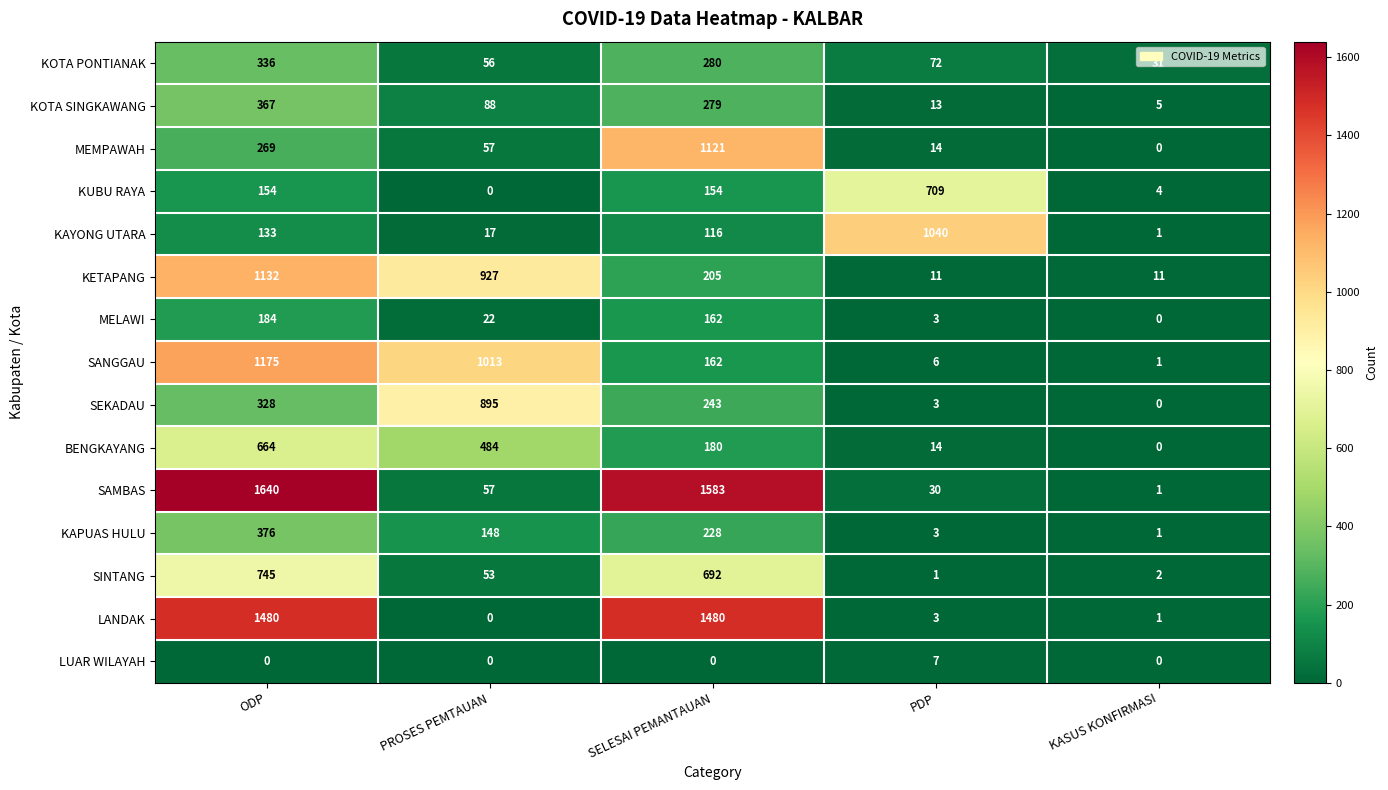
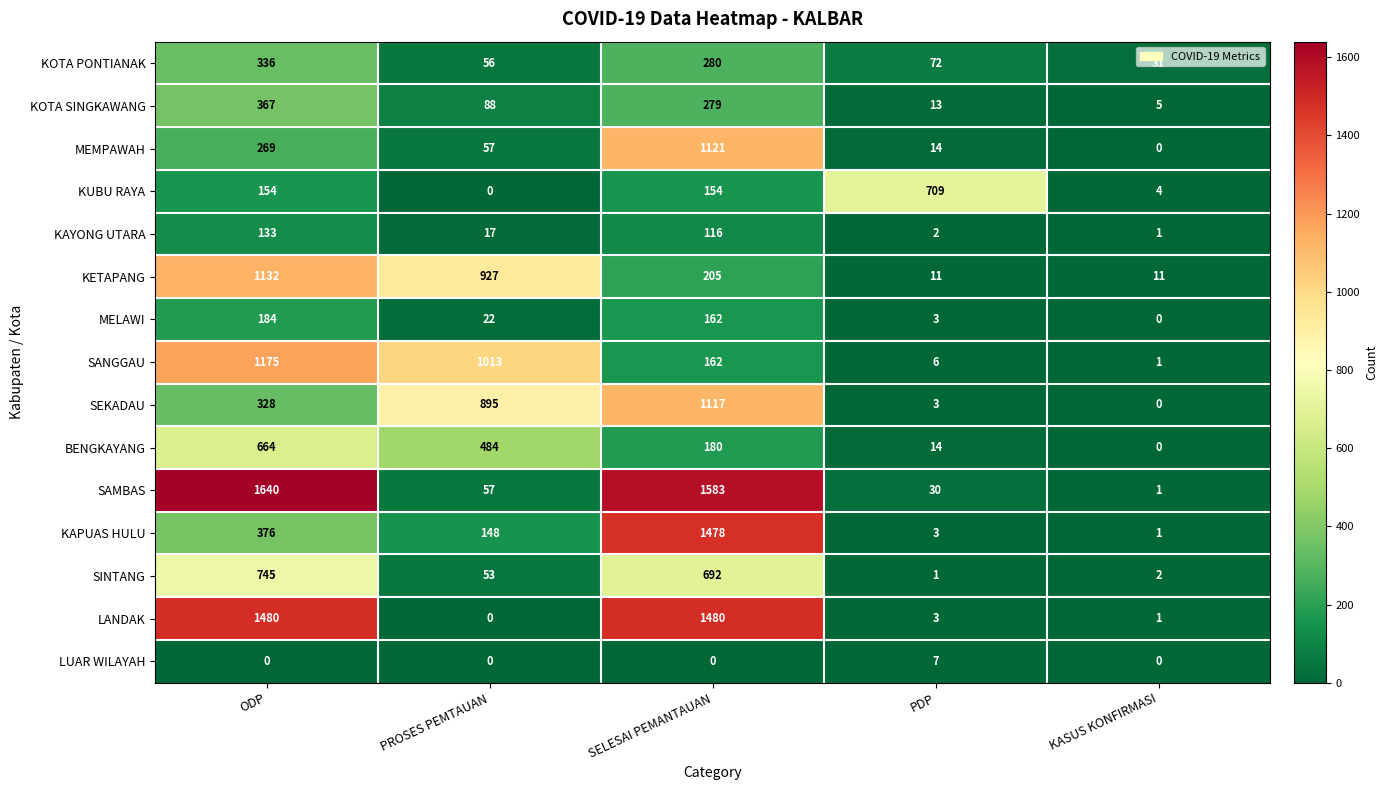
  {
    "KOTA PONTIANAK": {
      "ODP": 336,
      "PROSES PEMTAUAN": 56,
      "SELESAI PEMANTAUAN": 280,
      "PDP": 72
    },
    "KOTA SINGKAWANG": {
      "ODP": 367,
      "PROSES PEMTAUAN": 88,
      "SELESAI PEMANTAUAN": 279,
      "PDP": 13,
      "KASUS KONFIRMASI": 5
    },
    "MEMPAWAH": {
      "ODP": 269,
      "PROSES PEMTAUAN": 57,
      "SELESAI PEMANTAUAN": 1121,
      "PDP": 14,
      "KASUS KONFIRMASI": 0
    },
    "KUBU RAYA": {
      "ODP": 154,
      "PROSES PEMTAUAN": 0,
      "SELESAI PEMANTAUAN": 154,
      "PDP": 709,
      "KASUS KONFIRMASI": 4
    },
    "KAYONG UTARA": {
      "ODP": 133,
      "PROSES PEMTAUAN": 17,
      "SELESAI PEMANTAUAN": 116,
-     "PDP": 1040,
+     "PDP": 2,
      "KASUS KONFIRMASI": 1
    },
    "KETAPANG": {
      "ODP": 1132,
      "PROSES PEMTAUAN": 927,
      "SELESAI PEMANTAUAN": 205,
      "PDP": 11,
      "KASUS KONFIRMASI": 11
    },
    "MELAWI": {
      "ODP": 184,
      "PROSES PEMTAUAN": 22,
      "SELESAI PEMANTAUAN": 162,
      "PDP": 3,
      "KASUS KONFIRMASI": 0
    },
    "SANGGAU": {
      "ODP": 1175,
      "PROSES PEMTAUAN": 1013,
      "SELESAI PEMANTAUAN": 162,
      "PDP": 6,
      "KASUS KONFIRMASI": 1
    },
    "SEKADAU": {
      "ODP": 328,
      "PROSES PEMTAUAN": 895,
-     "SELESAI PEMANTAUAN": 243,
+     "SELESAI PEMANTAUAN": 1117,
      "PDP": 3,
      "KASUS KONFIRMASI": 0
    },
    "BENGKAYANG": {
      "ODP": 664,
      "PROSES PEMTAUAN": 484,
      "SELESAI PEMANTAUAN": 180,
      "PDP": 14,
      "KASUS KONFIRMASI": 0
    },
    "SAMBAS": {
      "ODP": 1640,
      "PROSES PEMTAUAN": 57,
      "SELESAI PEMANTAUAN": 1583,
      "PDP": 30,
      "KASUS KONFIRMASI": 1
    },
    "KAPUAS HULU": {
      "ODP": 376,
      "PROSES PEMTAUAN": 148,
-     "SELESAI PEMANTAUAN": 228,
+     "SELESAI PEMANTAUAN": 1478,
      "PDP": 3,
      "KASUS KONFIRMASI": 1
    },
    "SINTANG": {
      "ODP": 745,
      "PROSES PEMTAUAN": 53,
      "SELESAI PEMANTAUAN": 692,
      "PDP": 1,
      "KASUS KONFIRMASI": 2
    },
    "LANDAK": {
      "ODP": 1480,
      "PROSES PEMTAUAN": 0,
      "SELESAI PEMANTAUAN": 1480,
      "PDP": 3,
      "KASUS KONFIRMASI": 1
    },
    "LUAR WILAYAH": {
      "ODP": 0,
      "PROSES PEMTAUAN": 0,
      "SELESAI PEMANTAUAN": 0,
      "PDP": 7,
      "KASUS KONFIRMASI": 0
    }
  }
